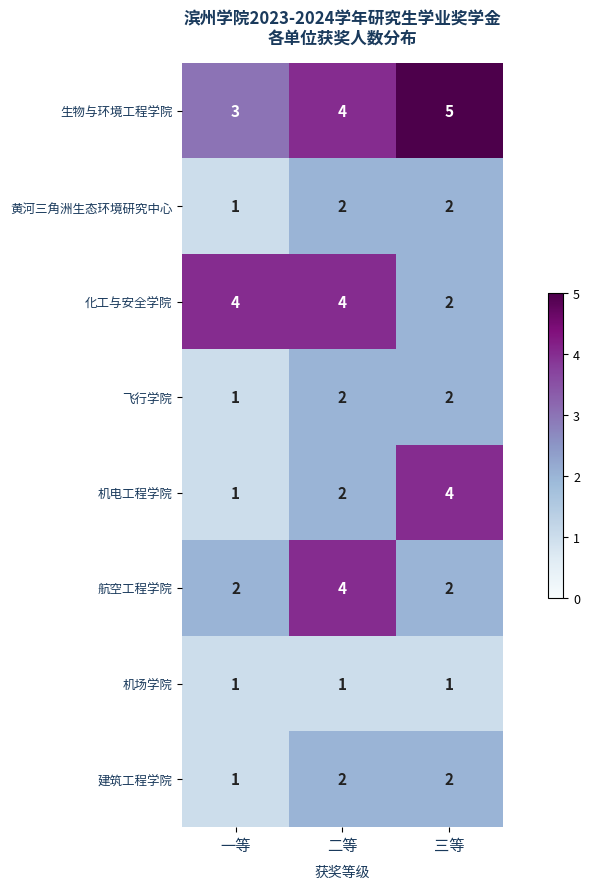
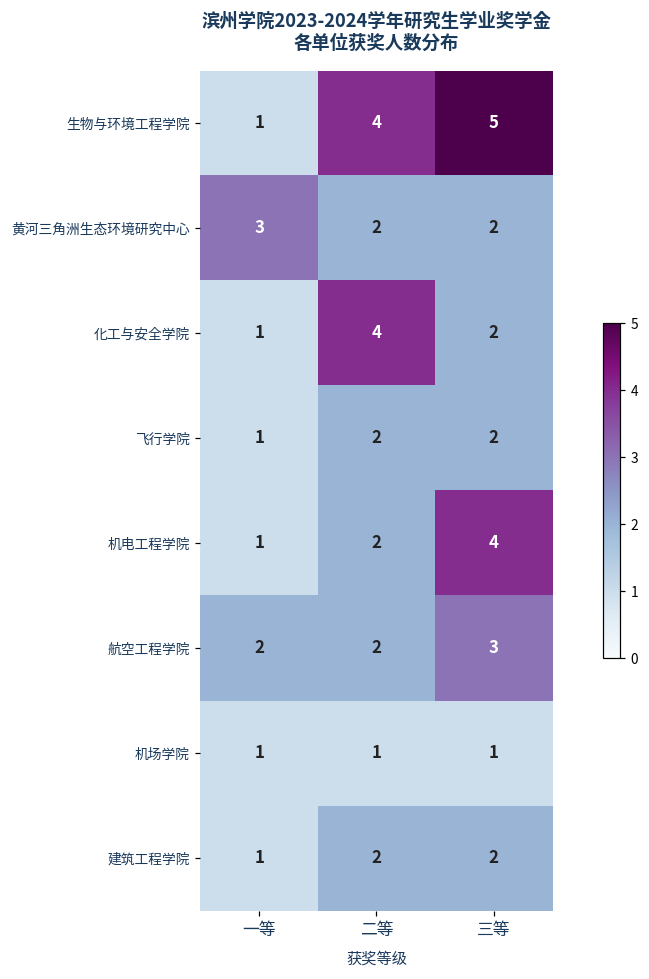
  {
    "生物与环境工程学院": {
-     "一等": 3,
+     "一等": 1,
      "二等": 4,
      "三等": 5
    },
    "黄河三角洲生态环境研究中心": {
-     "一等": 1,
+     "一等": 3,
      "二等": 2,
      "三等": 2
    },
    "化工与安全学院": {
-     "一等": 4,
+     "一等": 1,
      "二等": 4,
      "三等": 2
    },
    "飞行学院": {
      "一等": 1,
      "二等": 2,
      "三等": 2
    },
    "机电工程学院": {
      "一等": 1,
      "二等": 2,
      "三等": 4
    },
    "航空工程学院": {
      "一等": 2,
-     "二等": 4,
-     "三等": 2
+     "二等": 2,
+     "三等": 3
    },
    "机场学院": {
      "一等": 1,
      "二等": 1,
      "三等": 1
    },
    "建筑工程学院": {
      "一等": 1,
      "二等": 2,
      "三等": 2
    }
  }
